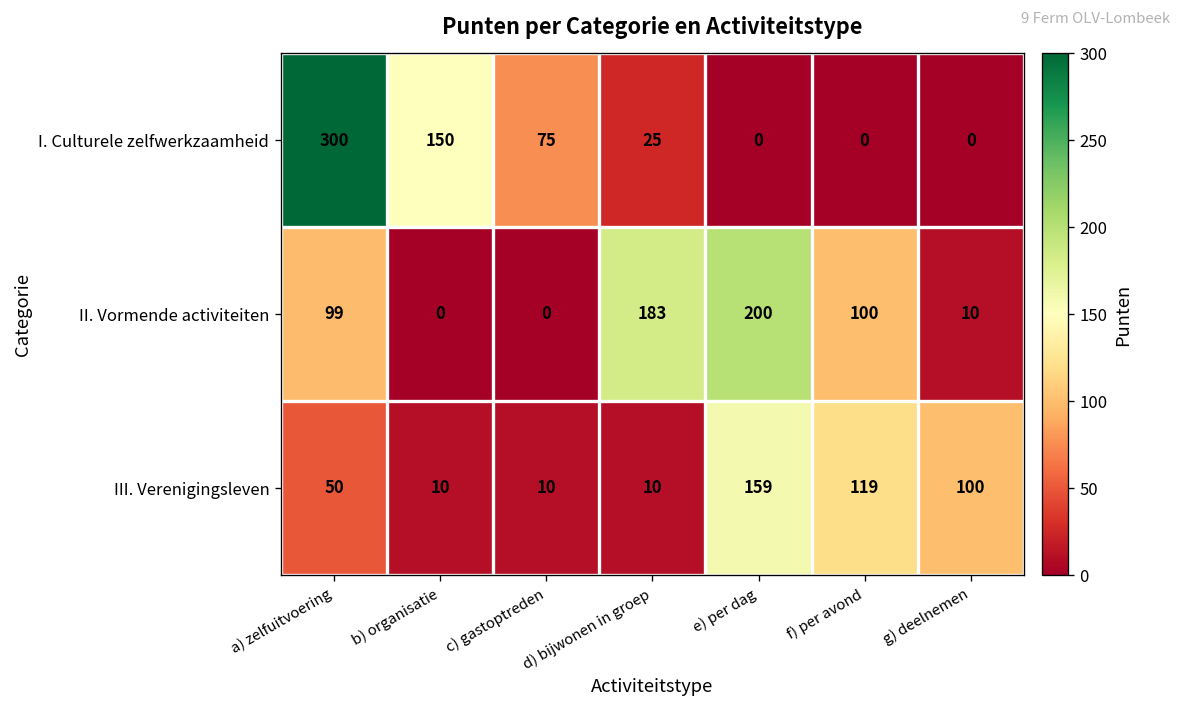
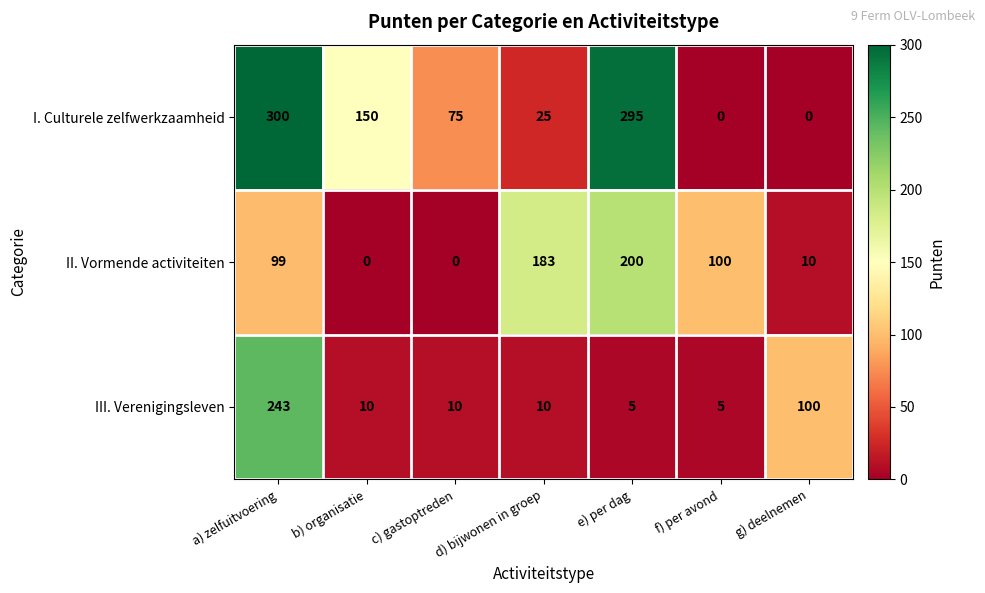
  {
    "I. Culturele zelfwerkzaamheid": {
      "a) zelfuitvoering": 300,
      "b) organisatie": 150,
      "c) gastoptreden": 75,
      "d) bijwonen in groep": 25,
-     "e) per dag": 0,
+     "e) per dag": 295,
      "f) per avond": 0,
      "g) deelnemen": 0
    },
    "II. Vormende activiteiten": {
      "a) zelfuitvoering": 99,
      "b) organisatie": 0,
      "c) gastoptreden": 0,
      "d) bijwonen in groep": 183,
      "e) per dag": 200,
      "f) per avond": 100,
      "g) deelnemen": 10
    },
    "III. Verenigingsleven": {
-     "a) zelfuitvoering": 50,
+     "a) zelfuitvoering": 243,
      "b) organisatie": 10,
      "c) gastoptreden": 10,
      "d) bijwonen in groep": 10,
-     "e) per dag": 159,
-     "f) per avond": 119,
+     "e) per dag": 5,
+     "f) per avond": 5,
      "g) deelnemen": 100
    }
  }
